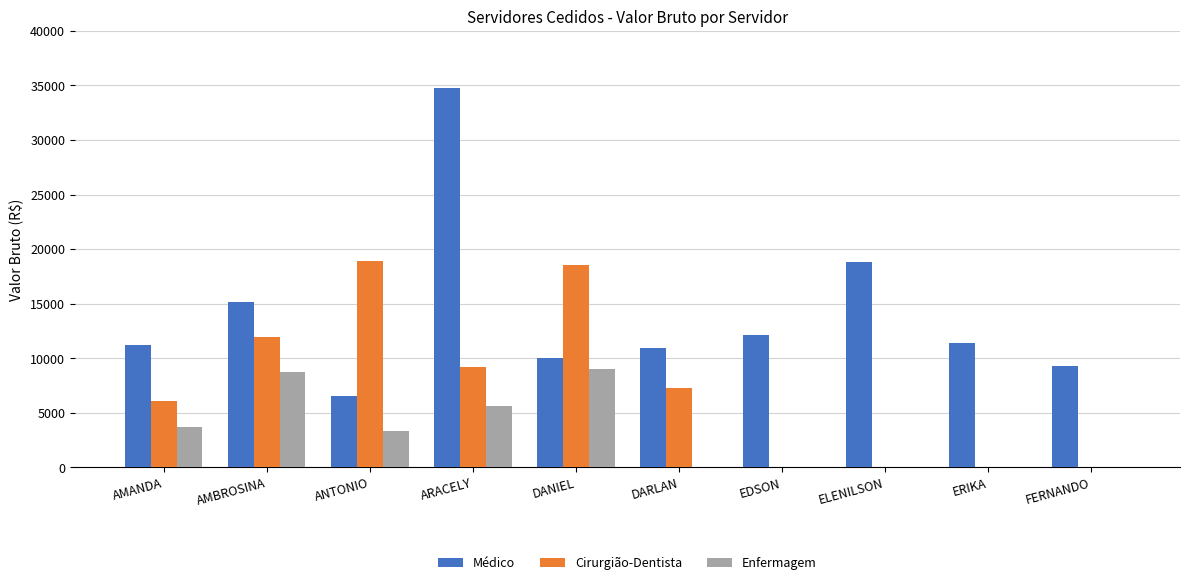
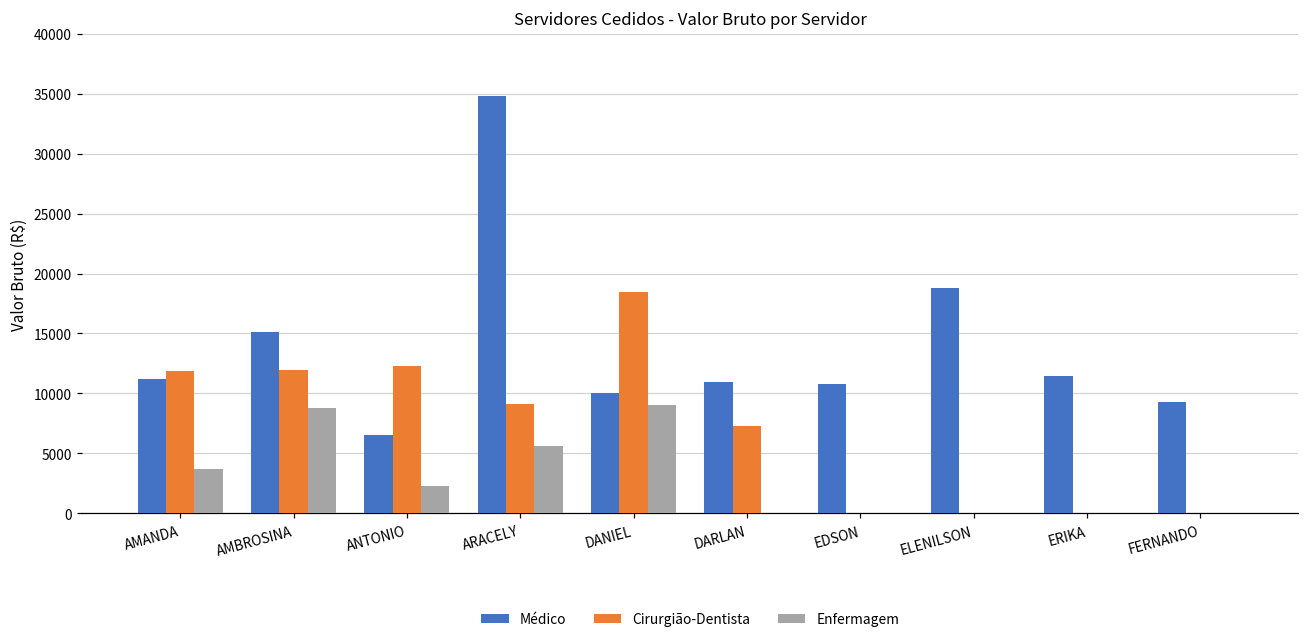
  {
    "Médico": {
      "AMANDA": 11200,
      "AMBROSINA": 15100,
      "ANTONIO": 6500,
      "ARACELY": 34800,
      "DANIEL": 10100,
      "DARLAN": 11000,
-     "EDSON": 12100,
+     "EDSON": 10800,
      "ELENILSON": 18800,
      "ERIKA": 11400,
      "FERNANDO": 9300
    },
    "Cirurgião-Dentista": {
-     "AMANDA": 6100,
+     "AMANDA": 11900,
      "AMBROSINA": 12000,
-     "ANTONIO": 18900,
+     "ANTONIO": 12300,
      "ARACELY": 9200,
      "DANIEL": 18500,
      "DARLAN": 7300,
      "EDSON": 0,
      "ELENILSON": 0,
      "ERIKA": 0,
      "FERNANDO": 0
    },
    "Enfermagem": {
      "AMANDA": 3700,
      "AMBROSINA": 8800,
-     "ANTONIO": 3400,
+     "ANTONIO": 2300,
      "ARACELY": 5600,
      "DANIEL": 9000,
      "DARLAN": 0,
      "EDSON": 0,
      "ELENILSON": 0,
      "ERIKA": 0,
      "FERNANDO": 0
    }
  }
